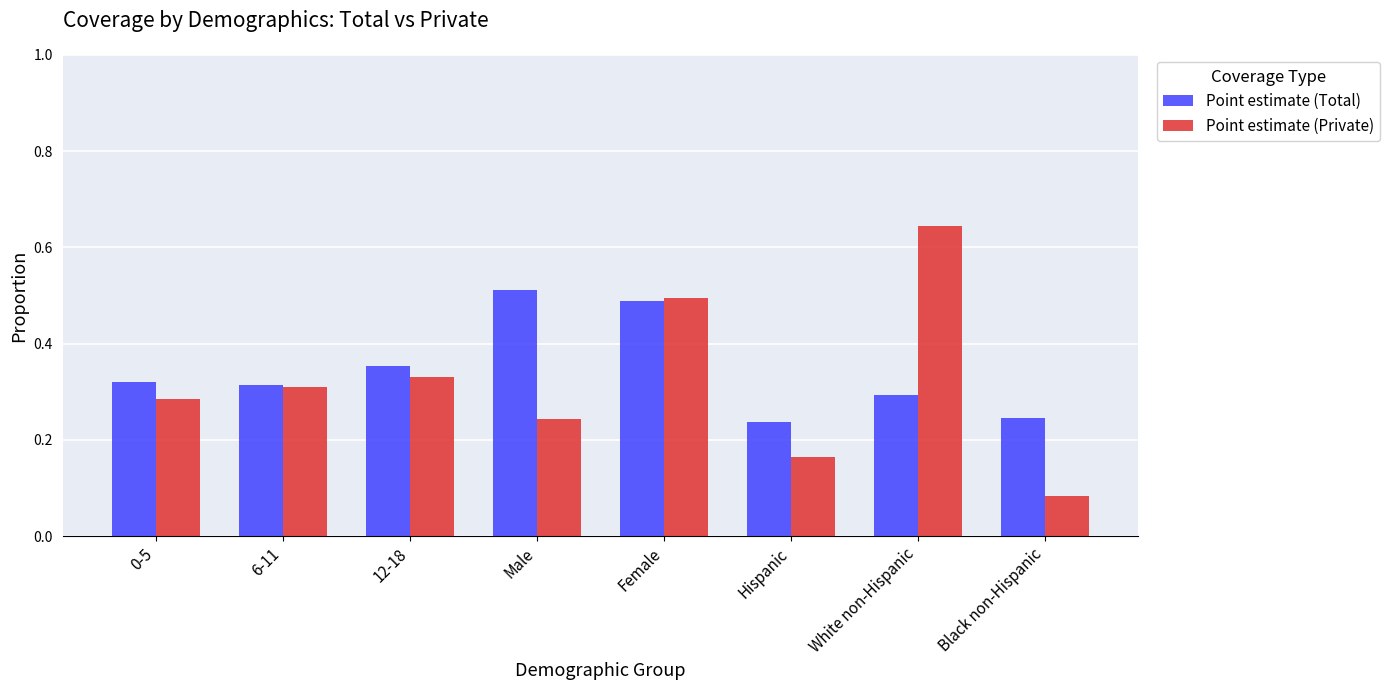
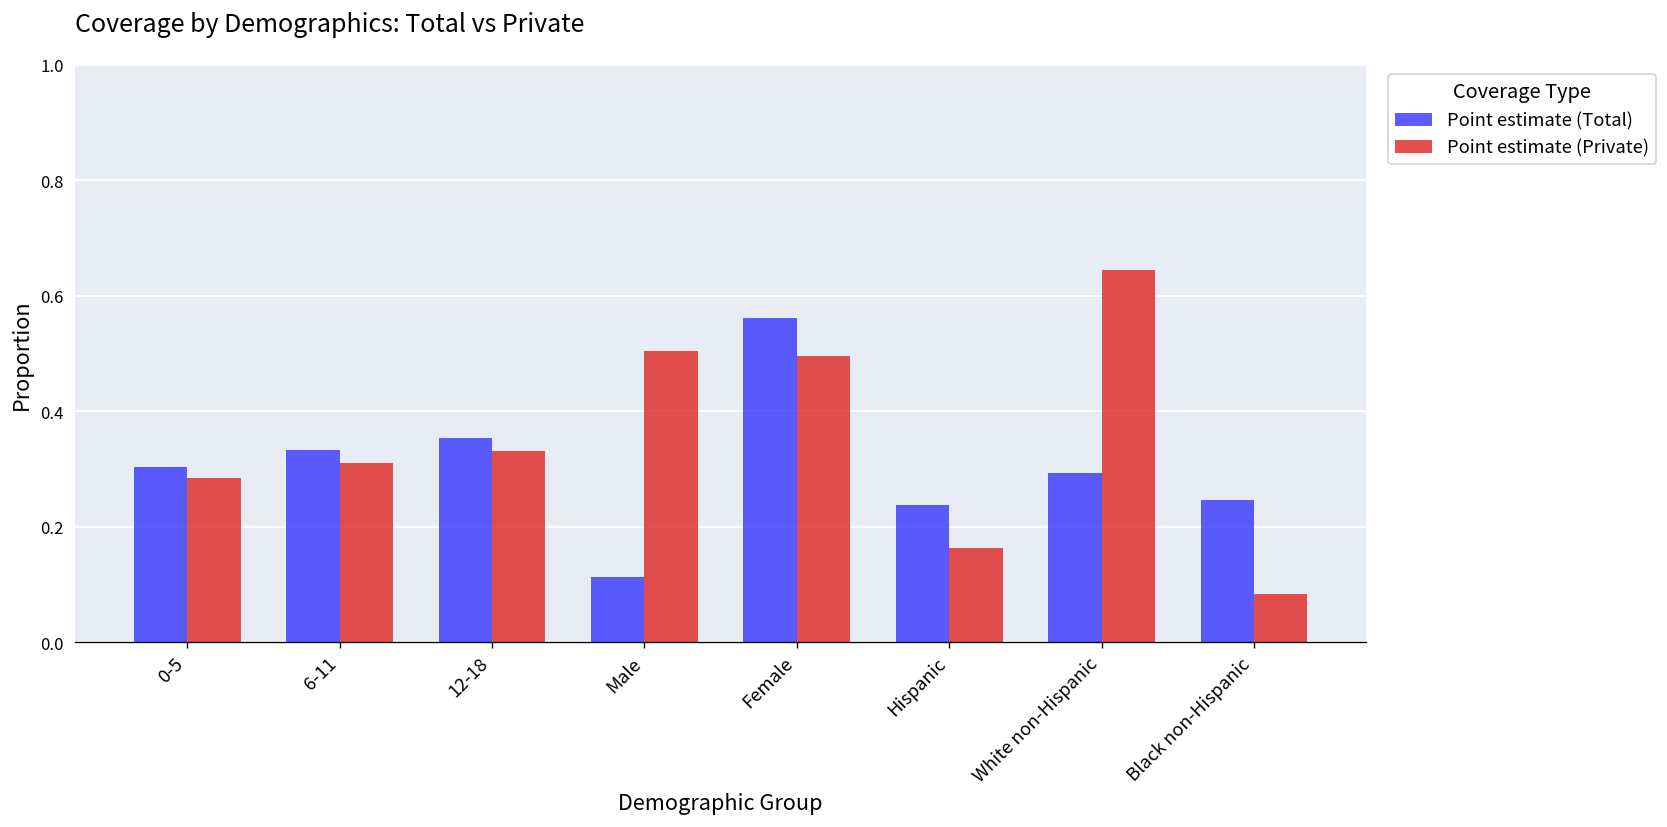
  {
    "Point estimate (Total)": {
-     "0-5": 0.32,
-     "6-11": 0.31,
+     "0-5": 0.30,
+     "6-11": 0.33,
      "12-18": 0.35,
-     "Male": 0.51,
-     "Female": 0.49,
+     "Male": 0.11,
+     "Female": 0.56,
      "Hispanic": 0.24,
      "White non-Hispanic": 0.29,
      "Black non-Hispanic": 0.25
    },
    "Point estimate (Private)": {
      "0-5": 0.28,
      "6-11": 0.31,
      "12-18": 0.33,
-     "Male": 0.24,
+     "Male": 0.50,
      "Female": 0.50,
      "Hispanic": 0.16,
      "White non-Hispanic": 0.65,
      "Black non-Hispanic": 0.08
    }
  }
